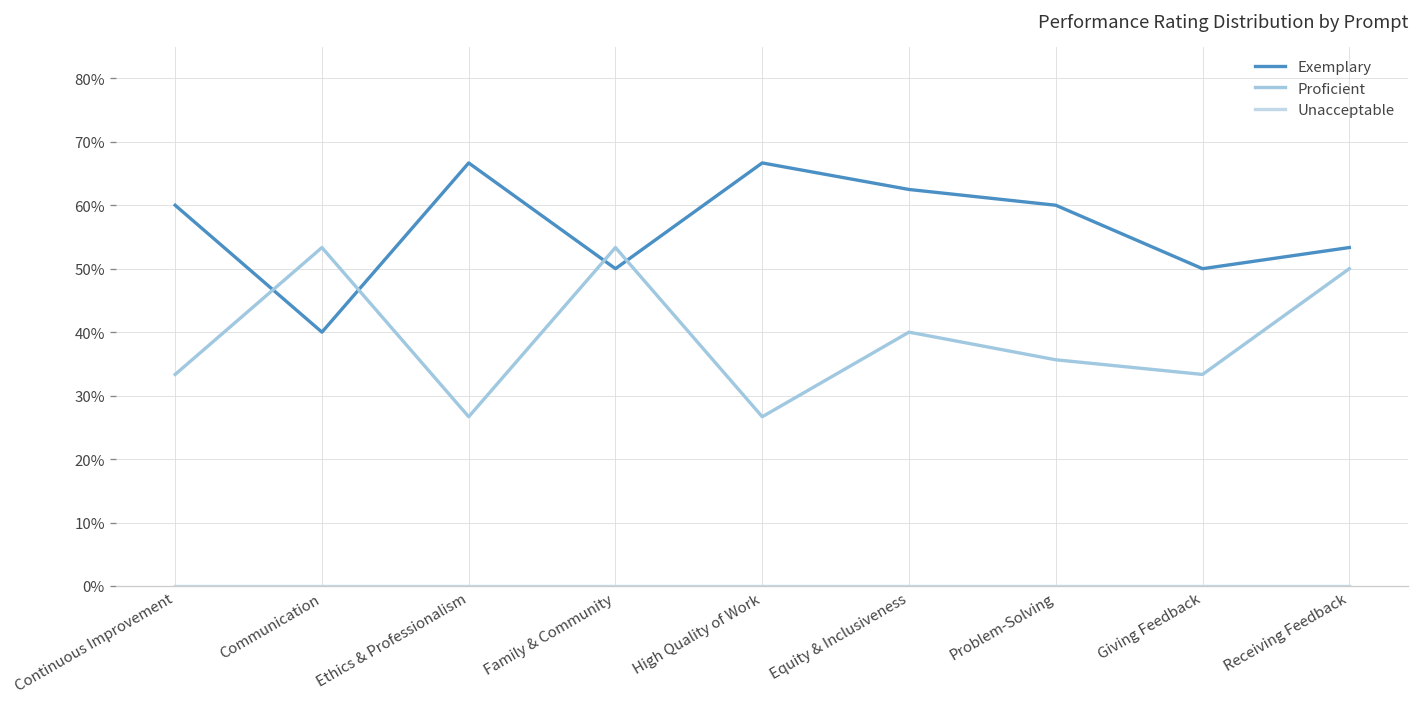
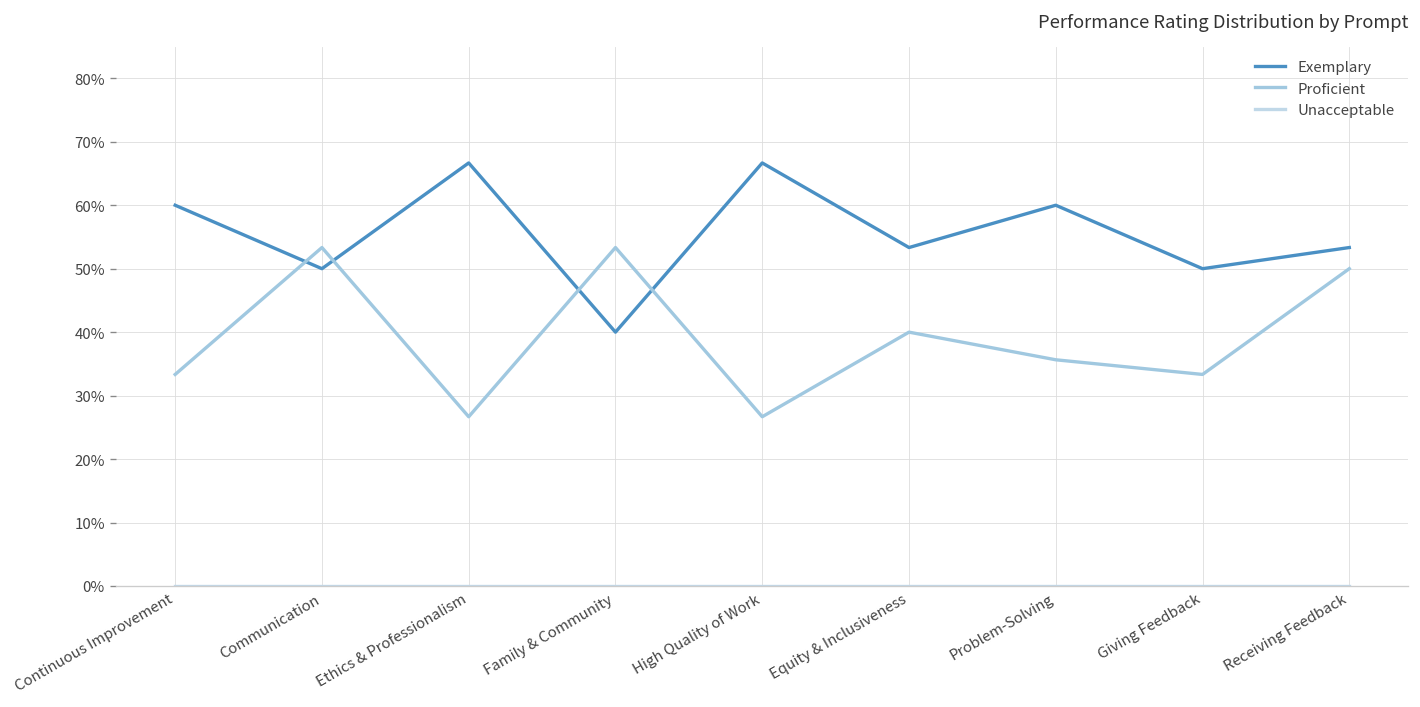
  {
    "Exemplary": {
      "Continuous Improvement": "60%",
-     "Communication": "40%",
+     "Communication": "50%",
      "Ethics & Professionalism": "67%",
-     "Family & Community": "50%",
+     "Family & Community": "40%",
      "High Quality of Work": "67%",
-     "Equity & Inclusiveness": "62%",
+     "Equity & Inclusiveness": "53%",
      "Problem-Solving": "60%",
      "Giving Feedback": "50%",
      "Receiving Feedback": "53%"
    }
  }
